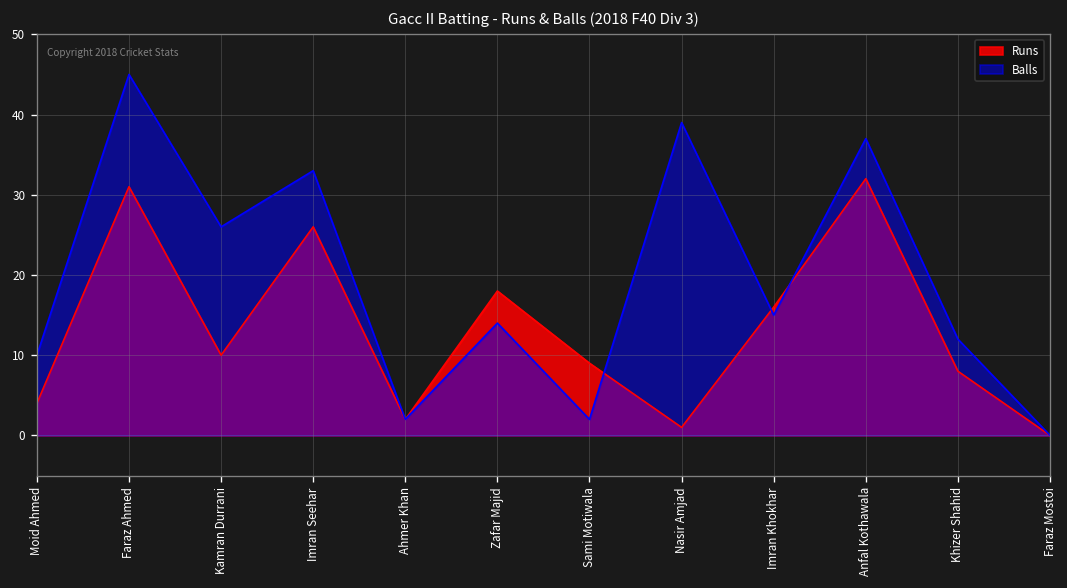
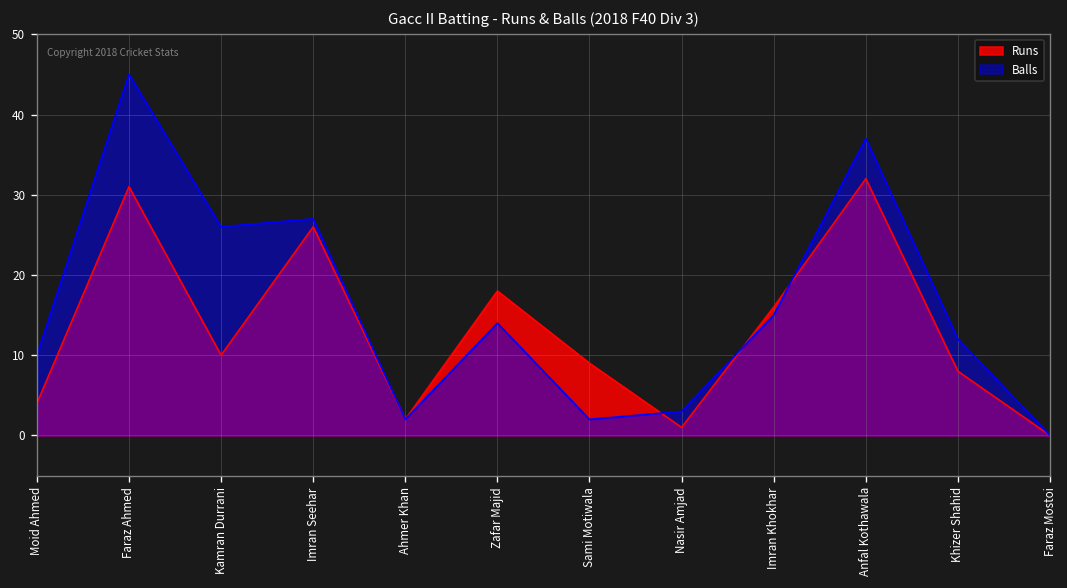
  {
    "Runs": {
      "Moid Ahmed": 4,
      "Faraz Ahmed": 31,
      "Kamran Durrani": 10,
      "Imran Seehar": 26,
      "Zafar Majid": 18,
      "Sami Motiwala": 9,
      "Nasir Amjad": 1,
      "Imran Khokhar": 16,
      "Anfal Kothawala": 32,
      "Khizer Shahid": 8
    },
    "Balls": {
      "Moid Ahmed": 10,
      "Kamran Durrani": 26,
-     "Imran Seehar": 33,
+     "Imran Seehar": 27,
      "Zafar Majid": 14,
      "Sami Motiwala": 2,
-     "Nasir Amjad": 39,
+     "Nasir Amjad": 3,
      "Imran Khokhar": 15,
      "Anfal Kothawala": 37,
      "Khizer Shahid": 12
    }
  }
